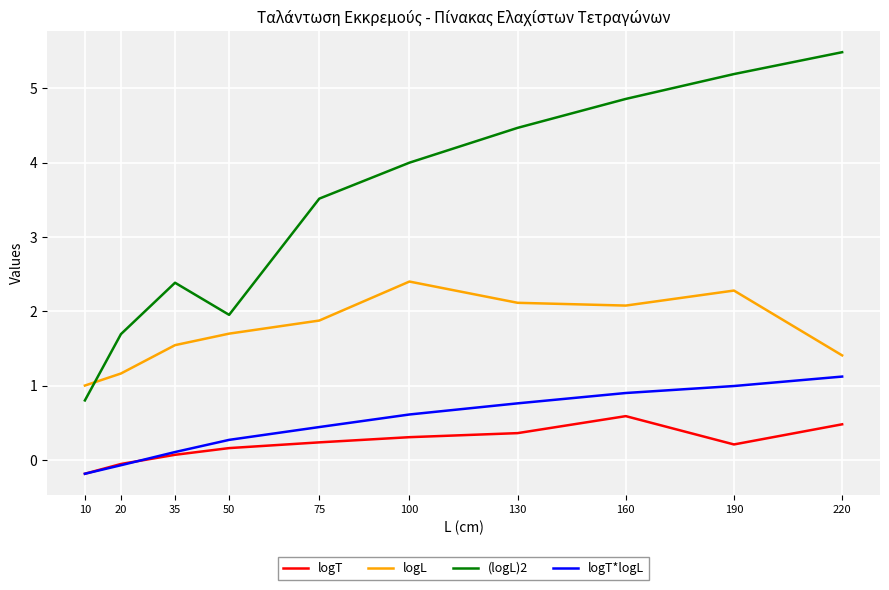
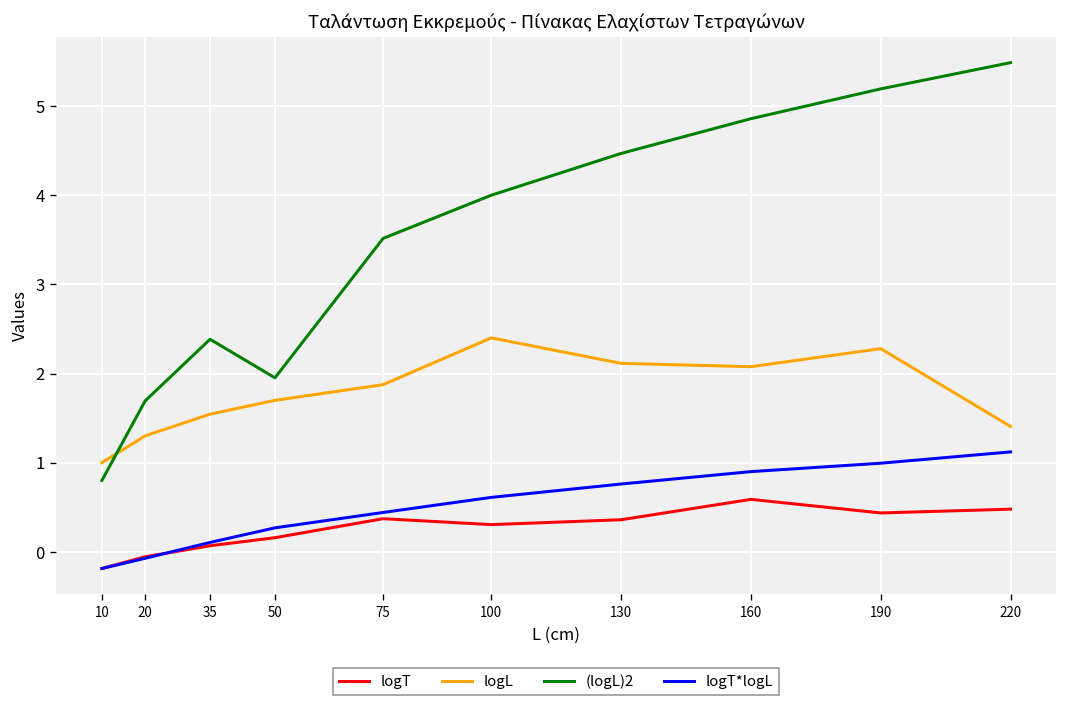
  {
    "logT": {
      "35": 0.1,
      "50": 0.2,
-     "75": 0.2,
+     "75": 0.4,
      "100": 0.3,
      "130": 0.4,
      "160": 0.6,
-     "190": 0.2,
+     "190": 0.4,
      "220": 0.5
    },
    "logL": {
      "10": 1.0,
-     "20": 1.2,
+     "20": 1.3,
      "35": 1.5,
      "50": 1.7,
      "75": 1.9,
      "100": 2.4,
      "130": 2.1,
      "160": 2.1,
      "190": 2.3,
      "220": 1.4
    },
    "(logL)2": {
      "10": 0.8,
      "20": 1.7,
      "35": 2.4,
      "50": 2.0,
      "75": 3.5,
      "100": 4.0,
      "130": 4.5,
      "160": 4.9,
      "190": 5.2,
      "220": 5.5
    },
    "logT*logL": {
      "35": 0.1,
      "50": 0.3,
      "75": 0.4,
      "100": 0.6,
      "130": 0.8,
      "160": 0.9,
      "190": 1.0,
      "220": 1.1
    }
  }
